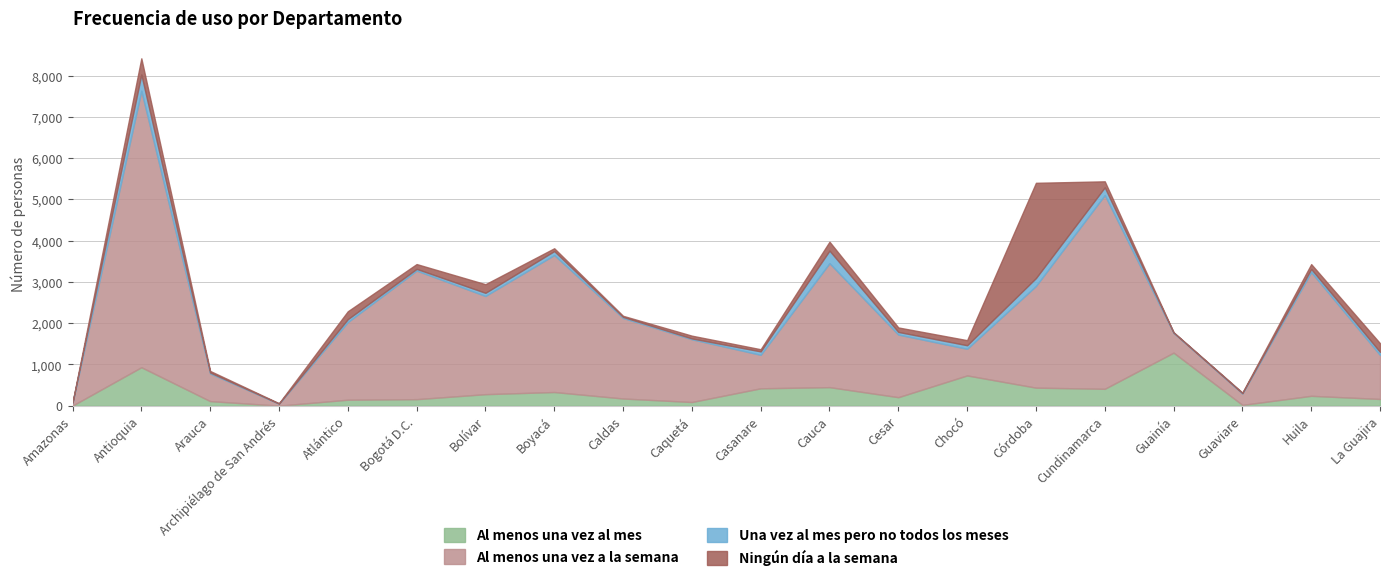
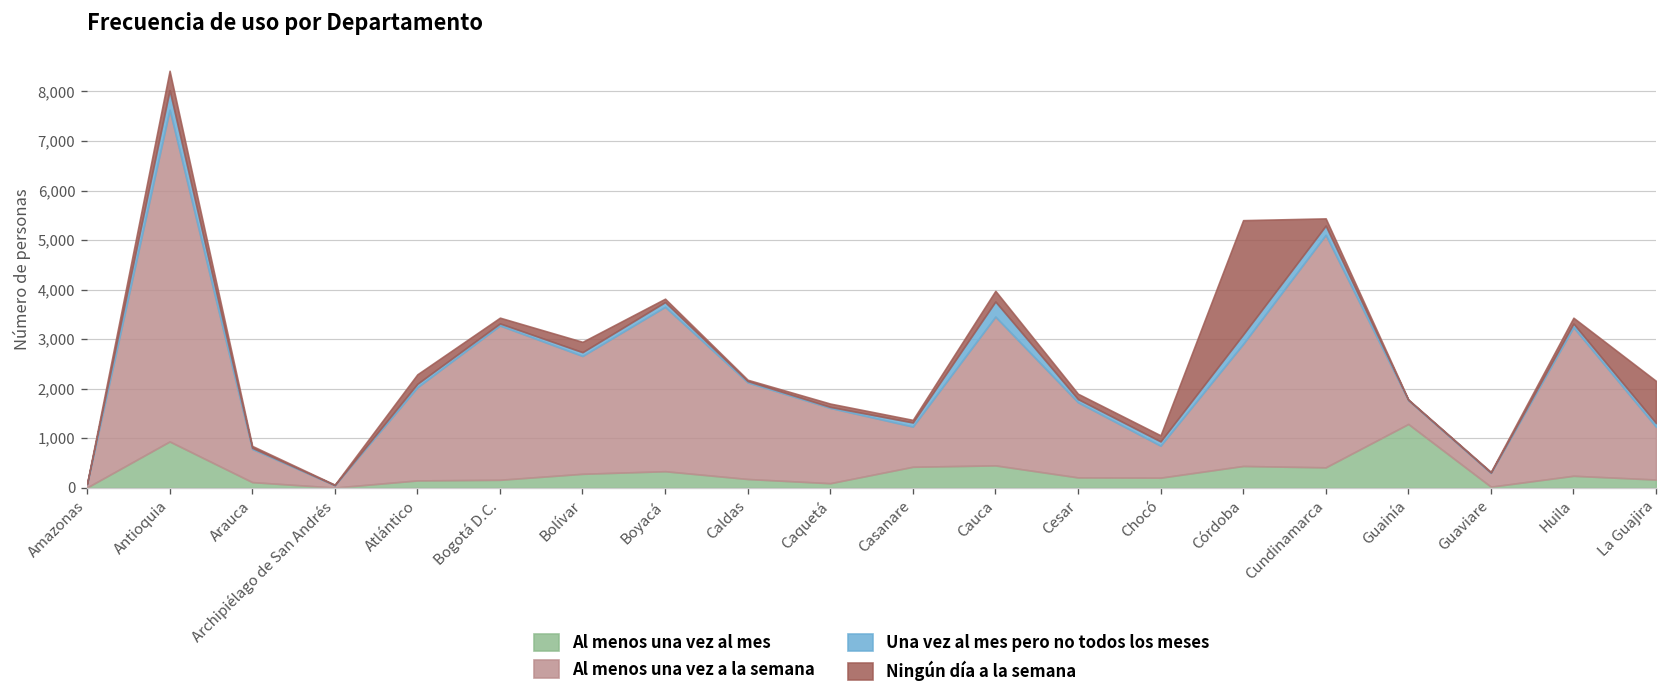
  {
    "Al menos una vez al mes": {
      "Antioquia": "900",
      "Arauca": "100",
      "Atlántico": "100",
      "Bogotá D.C.": "200",
      "Bolívar": "300",
      "Boyacá": "300",
      "Caldas": "200",
      "Caquetá": "100",
      "Casanare": "400",
      "Cauca": "400",
      "Cesar": "200",
-     "Chocó": "700",
+     "Chocó": "200",
      "Córdoba": "400",
      "Cundinamarca": "400",
      "Guainía": "1,300",
      "Huila": "200",
      "La Guajira": "200"
    },
    "Al menos una vez a la semana": {
      "Antioquia": "6,700",
      "Atlántico": "1,900",
      "Bolívar": "2,400",
      "Boyacá": "3,300",
      "Casanare": "800",
      "Cauca": "3,000",
      "Cesar": "1,500",
      "Chocó": "600",
      "Córdoba": "2,500",
      "Cundinamarca": "4,700",
      "Huila": "3,000",
      "La Guajira": "1,100"
    },
    "Una vez al mes pero no todos los meses": {
      "Antioquia": "400",
      "Atlántico": "100",
      "Bolívar": "100",
      "Boyacá": "100",
      "Cauca": "300",
      "Cesar": "100",
      "Chocó": "100",
      "Córdoba": "200",
      "Cundinamarca": "200",
      "Huila": "100",
      "La Guajira": "100"
    },
    "Ningún día a la semana": {
      "Antioquia": "400",
      "Atlántico": "200",
      "Bogotá D.C.": "100",
      "Bolívar": "200",
      "Boyacá": "100",
      "Caquetá": "100",
      "Cauca": "200",
      "Cesar": "100",
      "Chocó": "100",
      "Córdoba": "2,300",
      "Cundinamarca": "100",
      "Huila": "100",
-     "La Guajira": "200"
+     "La Guajira": "900"
    }
  }
